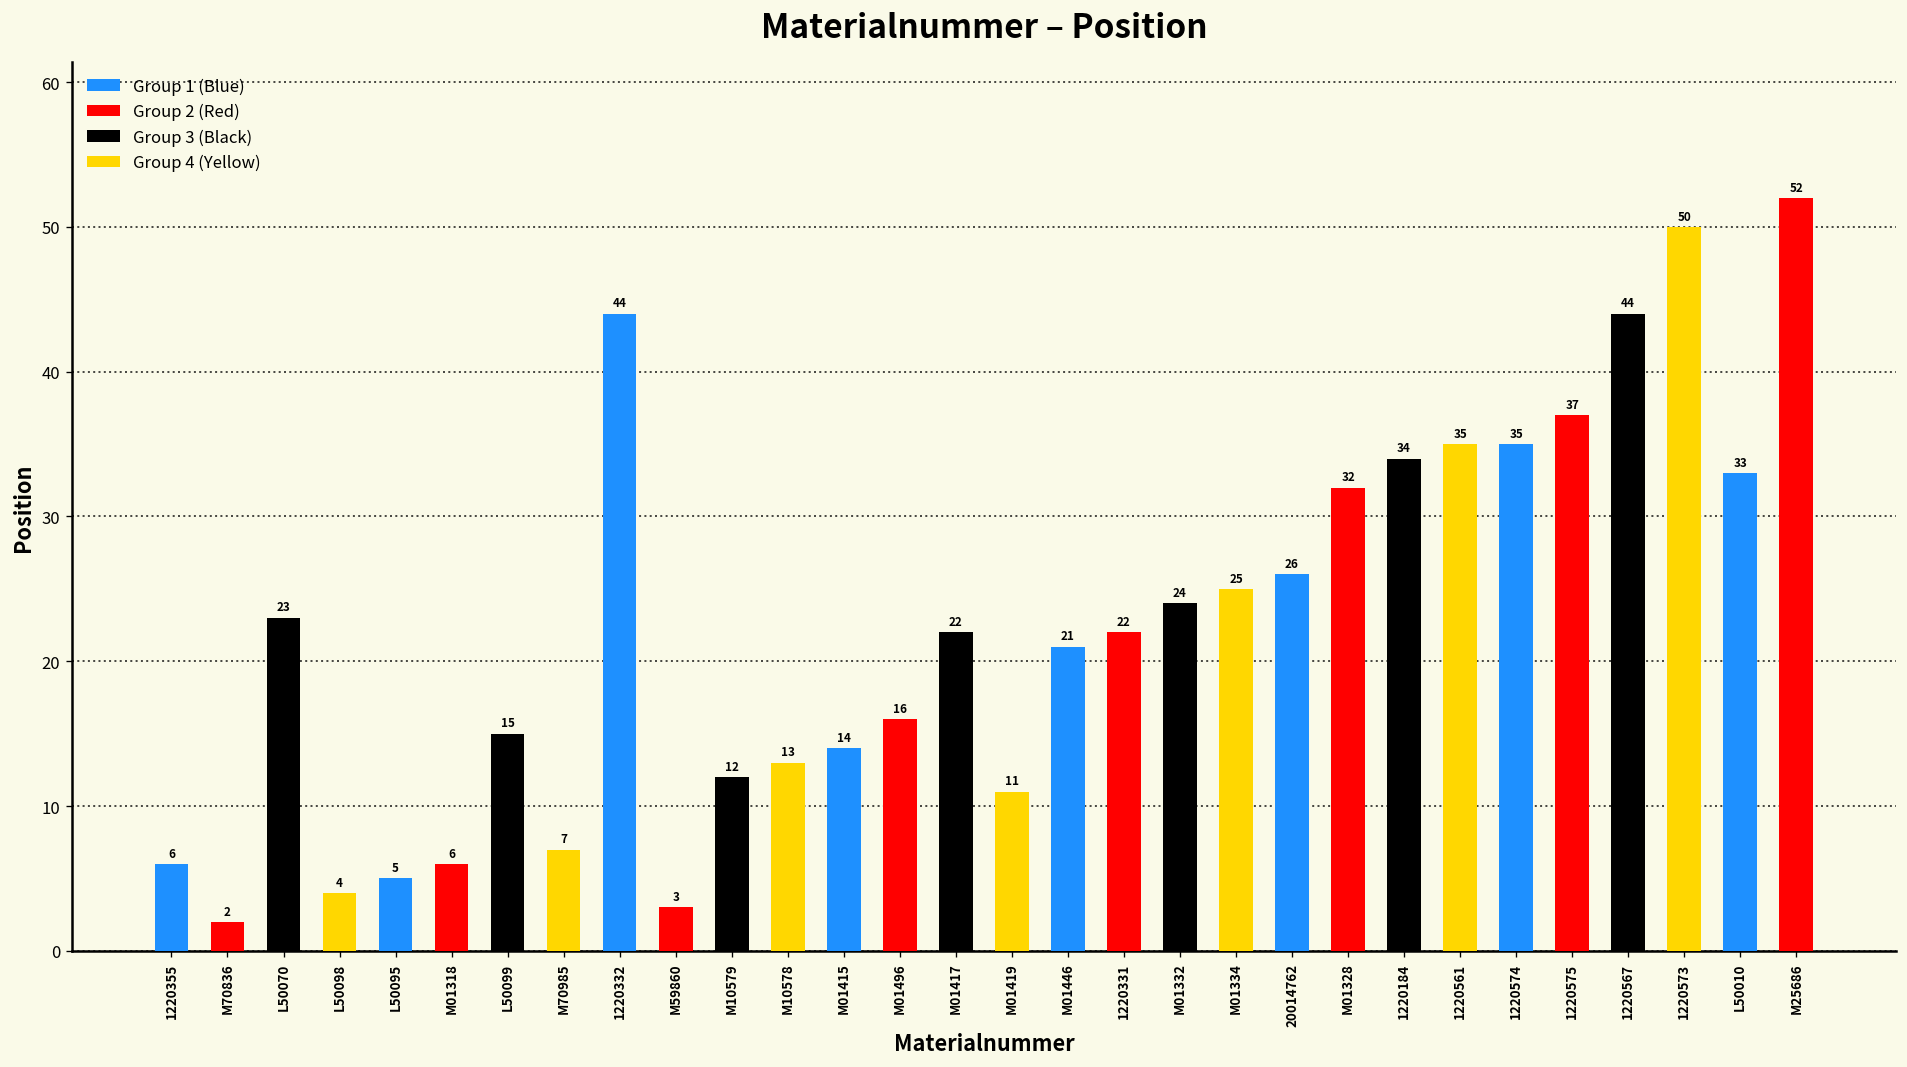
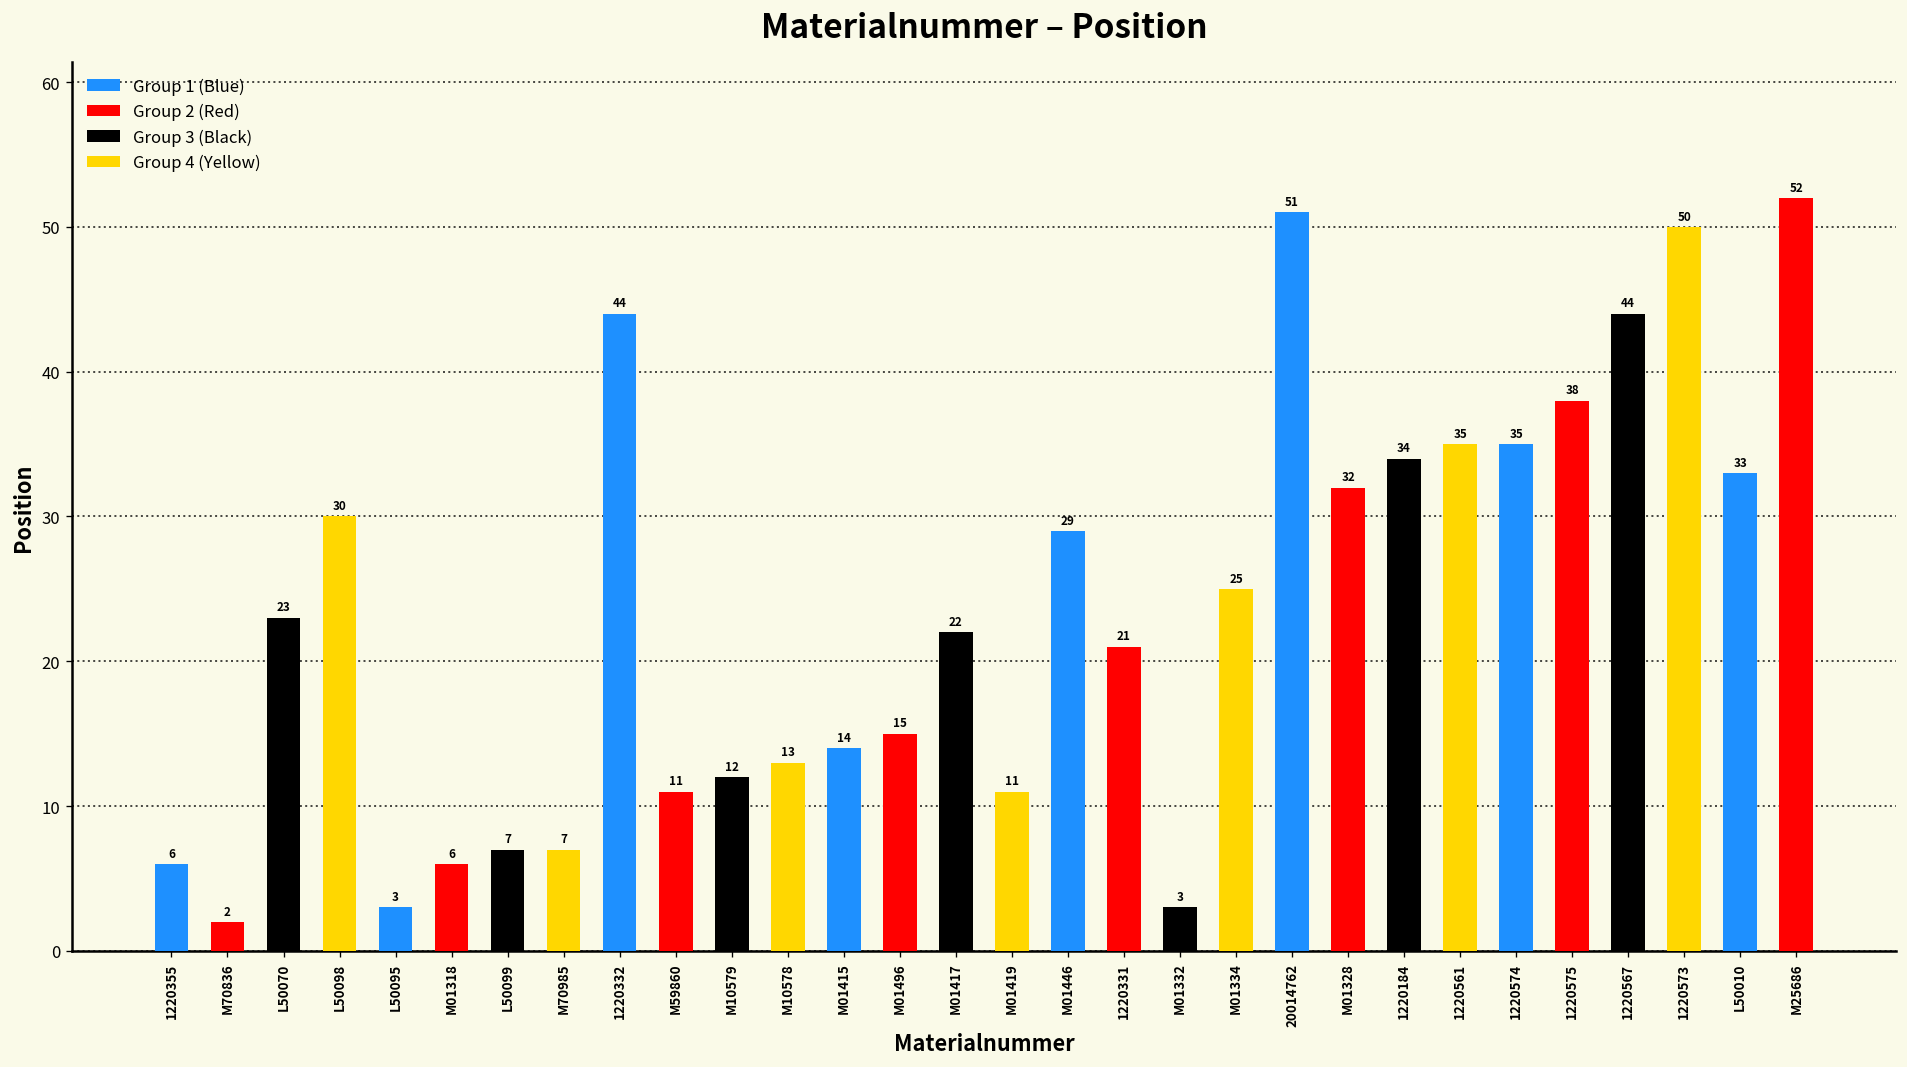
  {
    "1220355": 6,
    "M70836": 2,
    "L50070": 23,
-   "L50098": 4,
-   "L50095": 5,
+   "L50098": 30,
+   "L50095": 3,
    "M01318": 6,
-   "L50099": 15,
+   "L50099": 7,
    "M70985": 7,
    "1220332": 44,
-   "M59860": 3,
+   "M59860": 11,
    "M10579": 12,
    "M10578": 13,
    "M01415": 14,
-   "M01496": 16,
+   "M01496": 15,
    "M01417": 22,
    "M01419": 11,
-   "M01446": 21,
-   "1220331": 22,
-   "M01332": 24,
+   "M01446": 29,
+   "1220331": 21,
+   "M01332": 3,
    "M01334": 25,
-   "20014762": 26,
+   "20014762": 51,
    "M01328": 32,
    "1220184": 34,
    "1220561": 35,
    "1220574": 35,
-   "1220575": 37,
+   "1220575": 38,
    "1220567": 44,
    "1220573": 50,
    "L50010": 33,
    "M25686": 52
  }
